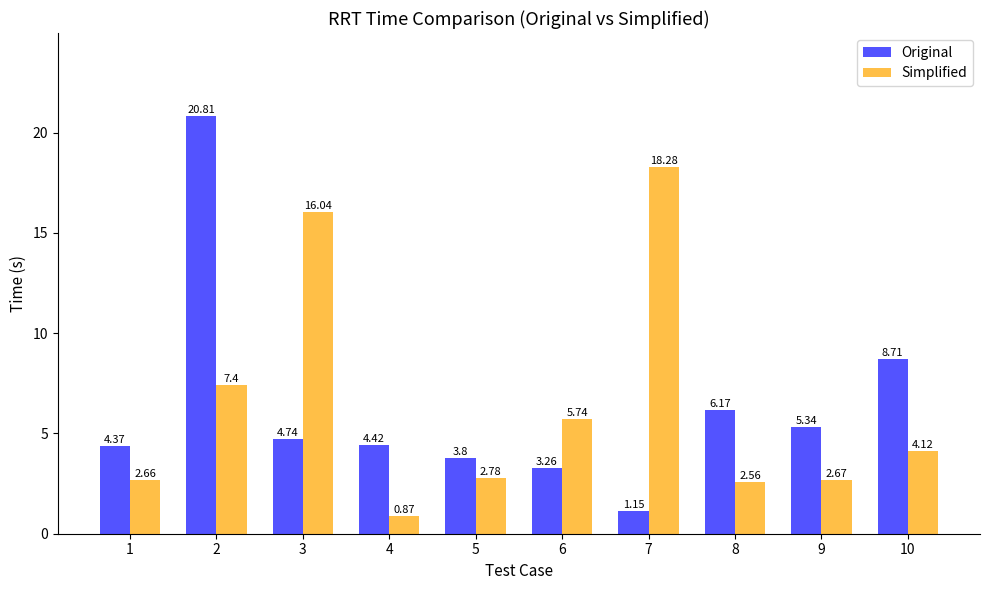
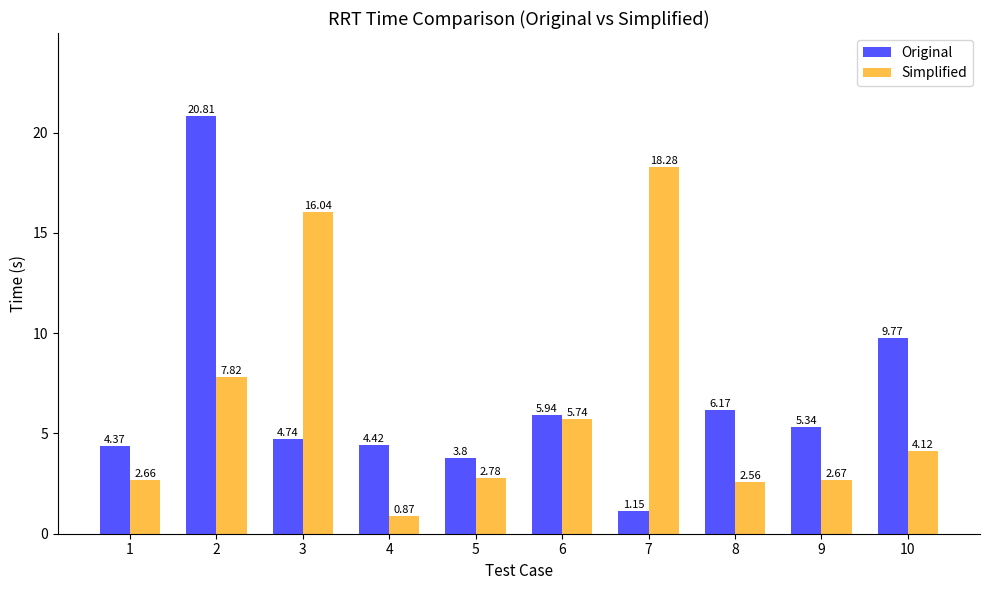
  {
    "Original": {
      "1": 4.37,
      "2": 20.81,
      "3": 4.74,
      "4": 4.42,
      "5": 3.8,
-     "6": 3.26,
+     "6": 5.94,
      "7": 1.15,
      "8": 6.17,
      "9": 5.34,
-     "10": 8.71
+     "10": 9.77
    },
    "Simplified": {
      "1": 2.66,
-     "2": 7.4,
+     "2": 7.82,
      "3": 16.04,
      "4": 0.87,
      "5": 2.78,
      "6": 5.74,
      "7": 18.28,
      "8": 2.56,
      "9": 2.67,
      "10": 4.12
    }
  }
